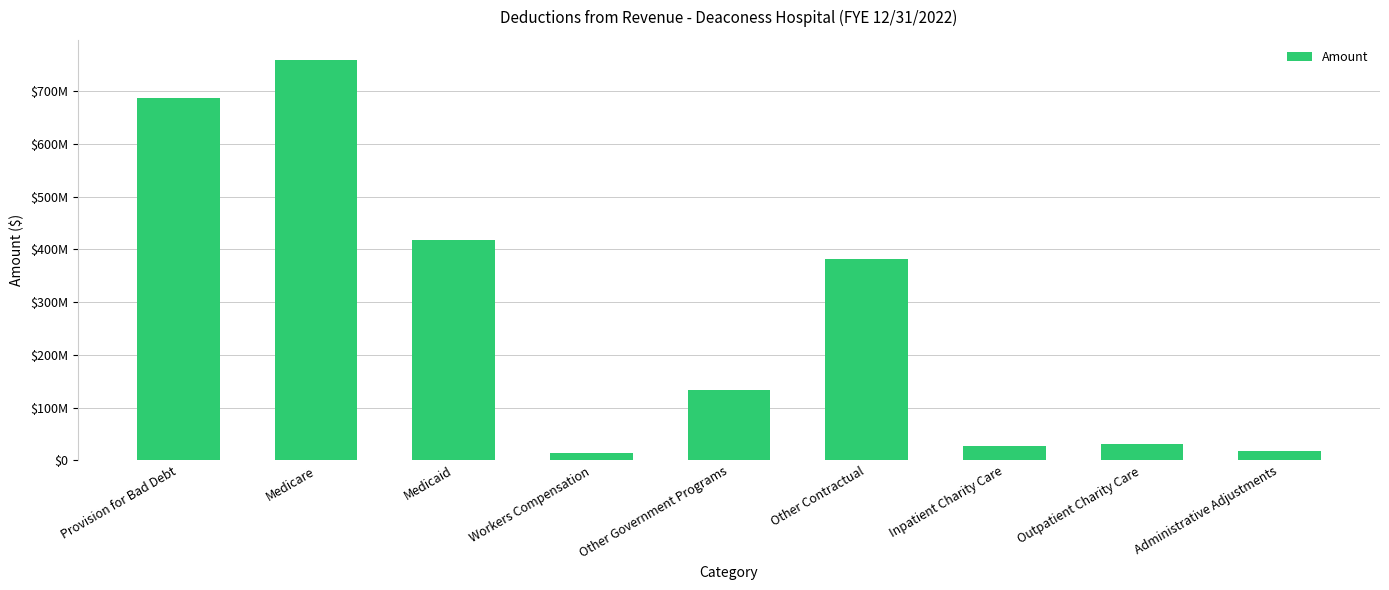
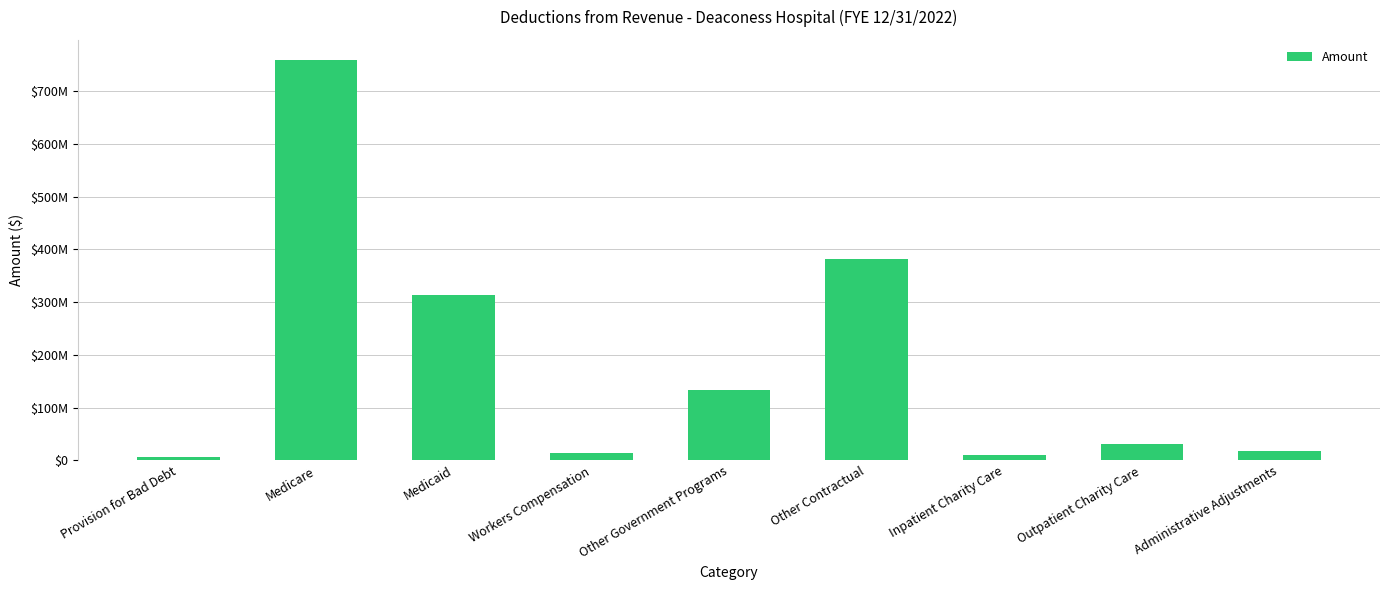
  {
-   "Provision for Bad Debt": "$690000000",
+   "Provision for Bad Debt": "$10000000",
    "Medicare": "$760000000",
-   "Medicaid": "$420000000",
+   "Medicaid": "$310000000",
    "Workers Compensation": "$10000000",
    "Other Government Programs": "$130000000",
    "Other Contractual": "$380000000",
-   "Inpatient Charity Care": "$30000000",
+   "Inpatient Charity Care": "$10000000",
    "Outpatient Charity Care": "$30000000",
    "Administrative Adjustments": "$20000000"
  }
